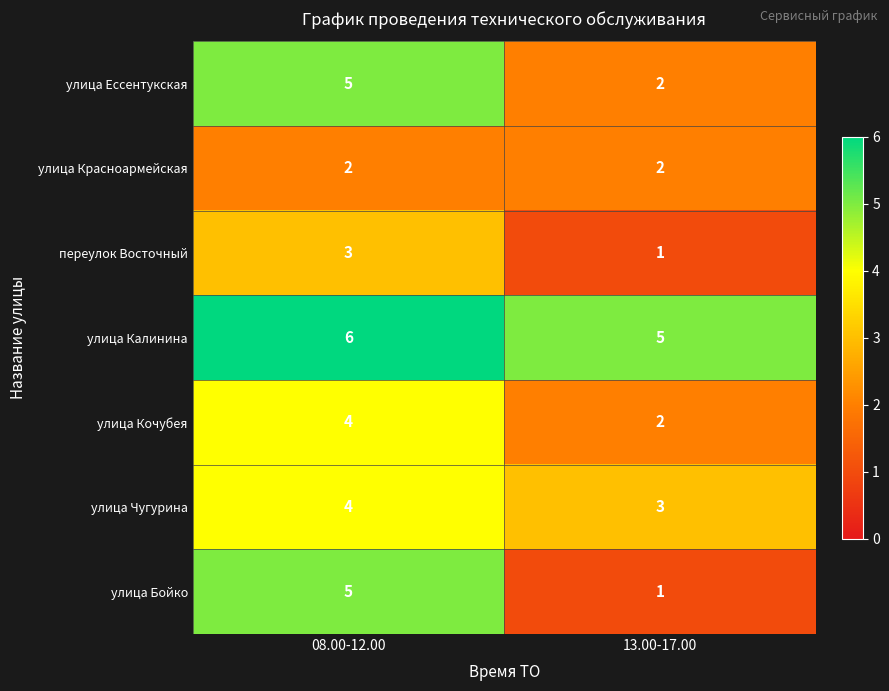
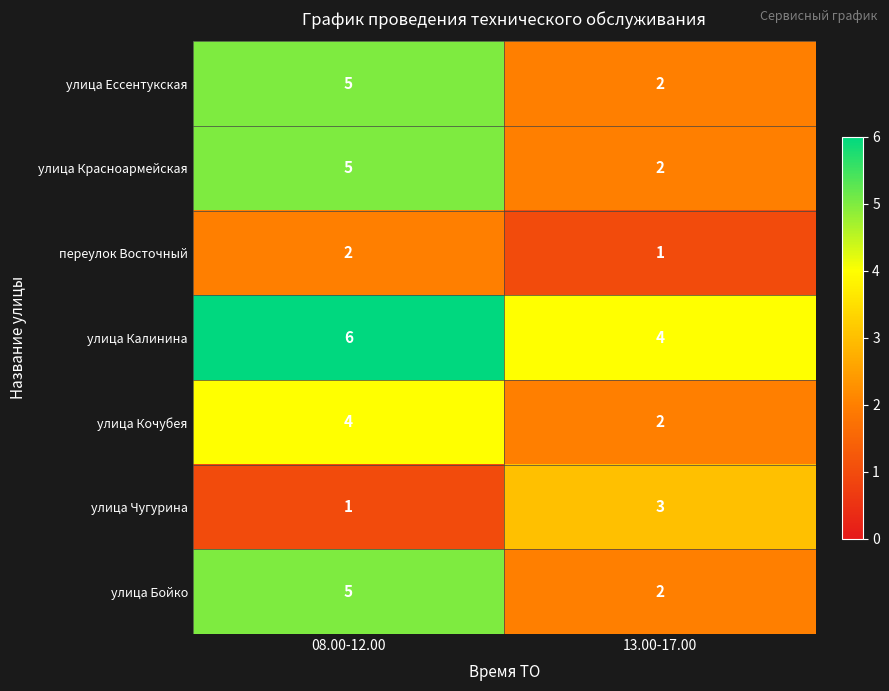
  {
    "улица Ессентукская": {
      "08.00-12.00": 5,
      "13.00-17.00": 2
    },
    "улица Красноармейская": {
-     "08.00-12.00": 2,
+     "08.00-12.00": 5,
      "13.00-17.00": 2
    },
    "переулок Восточный": {
-     "08.00-12.00": 3,
+     "08.00-12.00": 2,
      "13.00-17.00": 1
    },
    "улица Калинина": {
      "08.00-12.00": 6,
-     "13.00-17.00": 5
+     "13.00-17.00": 4
    },
    "улица Кочубея": {
      "08.00-12.00": 4,
      "13.00-17.00": 2
    },
    "улица Чугурина": {
-     "08.00-12.00": 4,
+     "08.00-12.00": 1,
      "13.00-17.00": 3
    },
    "улица Бойко": {
      "08.00-12.00": 5,
-     "13.00-17.00": 1
+     "13.00-17.00": 2
    }
  }
